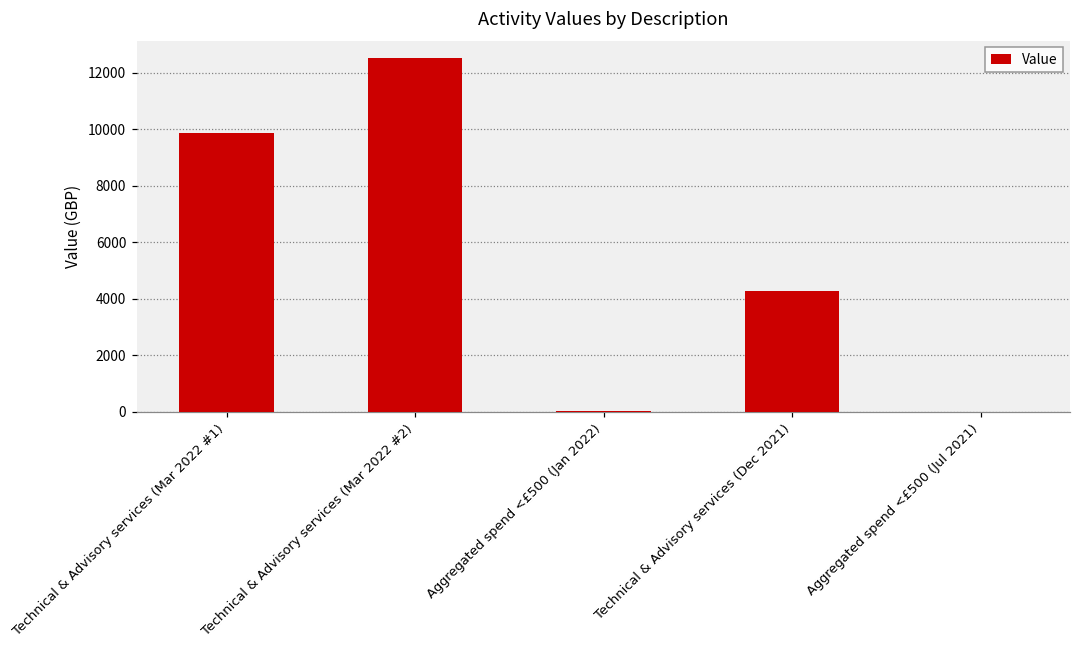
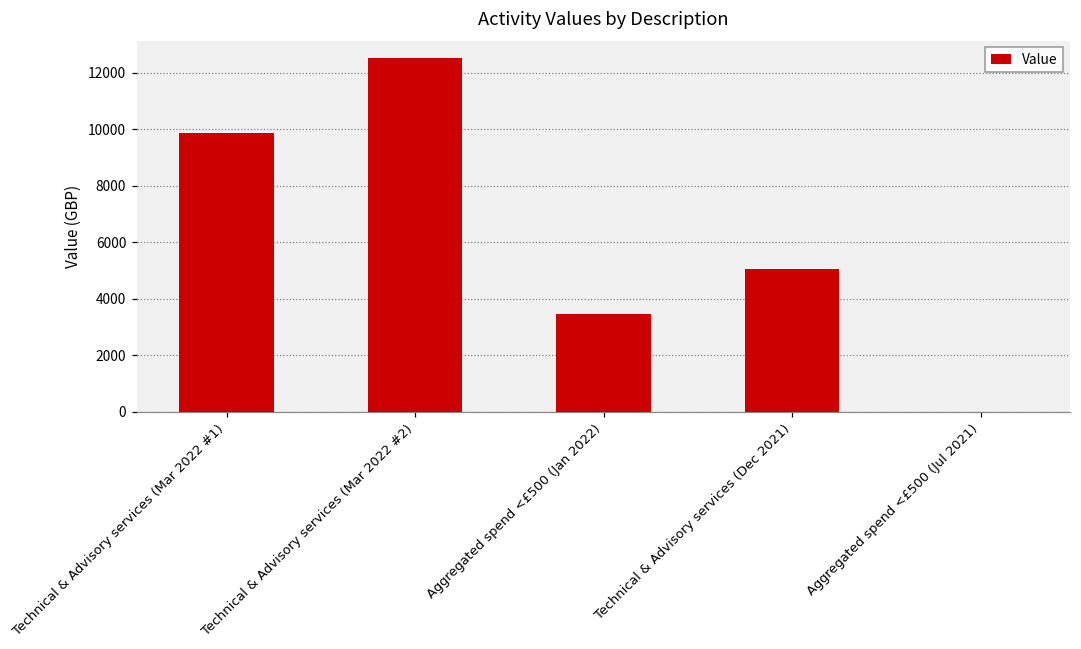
  {
    "Technical & Advisory services (Mar 2022 #1)": 9800,
    "Technical & Advisory services (Mar 2022 #2)": 12500,
-   "Aggregated spend <£500 (Jan 2022)": 0,
-   "Technical & Advisory services (Dec 2021)": 4300
+   "Aggregated spend <£500 (Jan 2022)": 3400,
+   "Technical & Advisory services (Dec 2021)": 5000
  }
